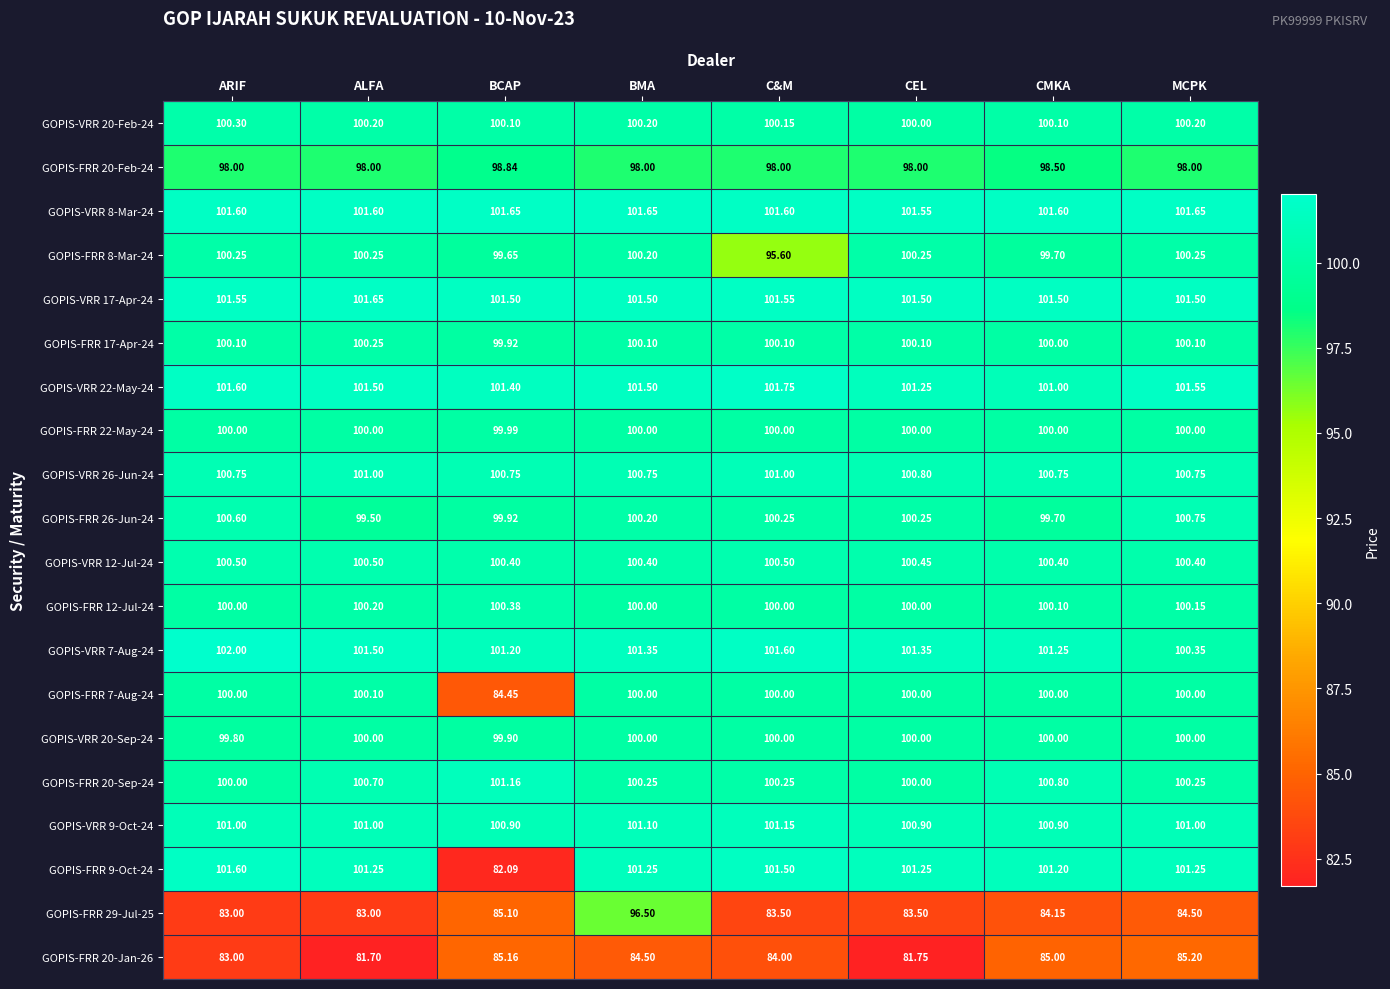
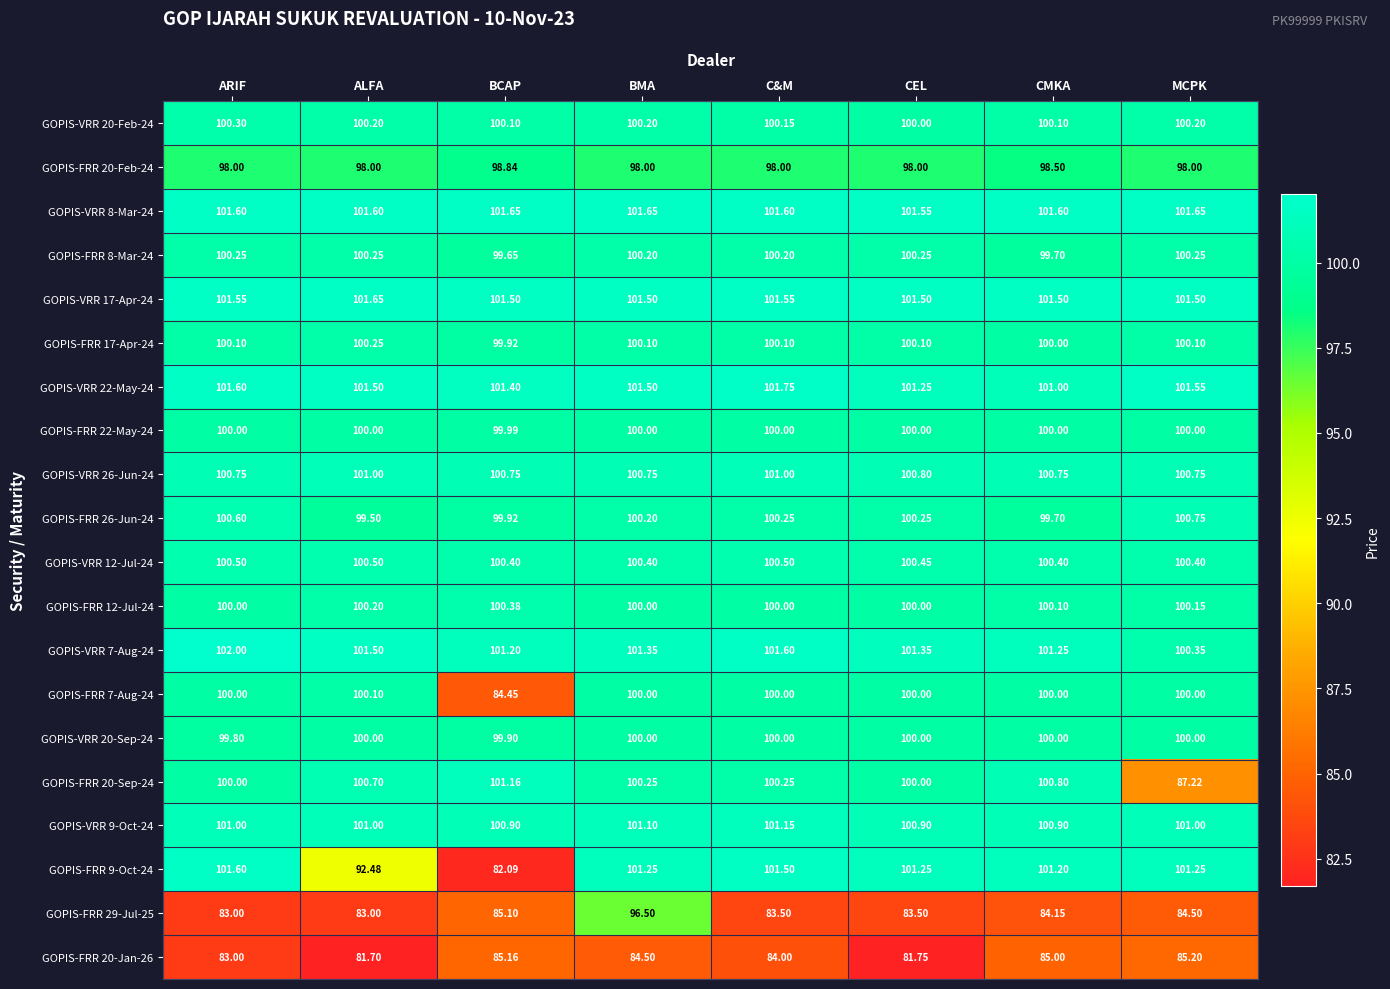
  {
    "GOPIS-VRR 20-Feb-24": {
      "ARIF": 100.30,
      "ALFA": 100.20,
      "BCAP": 100.10,
      "BMA": 100.20,
      "C&M": 100.15,
      "CEL": 100.00,
      "CMKA": 100.10,
      "MCPK": 100.20
    },
    "GOPIS-FRR 20-Feb-24": {
      "ARIF": 98.00,
      "ALFA": 98.00,
      "BCAP": 98.84,
      "BMA": 98.00,
      "C&M": 98.00,
      "CEL": 98.00,
      "CMKA": 98.50,
      "MCPK": 98.00
    },
    "GOPIS-VRR 8-Mar-24": {
      "ARIF": 101.60,
      "ALFA": 101.60,
      "BCAP": 101.65,
      "BMA": 101.65,
      "C&M": 101.60,
      "CEL": 101.55,
      "CMKA": 101.60,
      "MCPK": 101.65
    },
    "GOPIS-FRR 8-Mar-24": {
      "ARIF": 100.25,
      "ALFA": 100.25,
      "BCAP": 99.65,
      "BMA": 100.20,
-     "C&M": 95.60,
+     "C&M": 100.20,
      "CEL": 100.25,
      "CMKA": 99.70,
      "MCPK": 100.25
    },
    "GOPIS-VRR 17-Apr-24": {
      "ARIF": 101.55,
      "ALFA": 101.65,
      "BCAP": 101.50,
      "BMA": 101.50,
      "C&M": 101.55,
      "CEL": 101.50,
      "CMKA": 101.50,
      "MCPK": 101.50
    },
    "GOPIS-FRR 17-Apr-24": {
      "ARIF": 100.10,
      "ALFA": 100.25,
      "BCAP": 99.92,
      "BMA": 100.10,
      "C&M": 100.10,
      "CEL": 100.10,
      "CMKA": 100.00,
      "MCPK": 100.10
    },
    "GOPIS-VRR 22-May-24": {
      "ARIF": 101.60,
      "ALFA": 101.50,
      "BCAP": 101.40,
      "BMA": 101.50,
      "C&M": 101.75,
      "CEL": 101.25,
      "CMKA": 101.00,
      "MCPK": 101.55
    },
    "GOPIS-FRR 22-May-24": {
      "ARIF": 100.00,
      "ALFA": 100.00,
      "BCAP": 99.99,
      "BMA": 100.00,
      "C&M": 100.00,
      "CEL": 100.00,
      "CMKA": 100.00,
      "MCPK": 100.00
    },
    "GOPIS-VRR 26-Jun-24": {
      "ARIF": 100.75,
      "ALFA": 101.00,
      "BCAP": 100.75,
      "BMA": 100.75,
      "C&M": 101.00,
      "CEL": 100.80,
      "CMKA": 100.75,
      "MCPK": 100.75
    },
    "GOPIS-FRR 26-Jun-24": {
      "ARIF": 100.60,
      "ALFA": 99.50,
      "BCAP": 99.92,
      "BMA": 100.20,
      "C&M": 100.25,
      "CEL": 100.25,
      "CMKA": 99.70,
      "MCPK": 100.75
    },
    "GOPIS-VRR 12-Jul-24": {
      "ARIF": 100.50,
      "ALFA": 100.50,
      "BCAP": 100.40,
      "BMA": 100.40,
      "C&M": 100.50,
      "CEL": 100.45,
      "CMKA": 100.40,
      "MCPK": 100.40
    },
    "GOPIS-FRR 12-Jul-24": {
      "ARIF": 100.00,
      "ALFA": 100.20,
      "BCAP": 100.38,
      "BMA": 100.00,
      "C&M": 100.00,
      "CEL": 100.00,
      "CMKA": 100.10,
      "MCPK": 100.15
    },
    "GOPIS-VRR 7-Aug-24": {
      "ARIF": 102.00,
      "ALFA": 101.50,
      "BCAP": 101.20,
      "BMA": 101.35,
      "C&M": 101.60,
      "CEL": 101.35,
      "CMKA": 101.25,
      "MCPK": 100.35
    },
    "GOPIS-FRR 7-Aug-24": {
      "ARIF": 100.00,
      "ALFA": 100.10,
      "BCAP": 84.45,
      "BMA": 100.00,
      "C&M": 100.00,
      "CEL": 100.00,
      "CMKA": 100.00,
      "MCPK": 100.00
    },
    "GOPIS-VRR 20-Sep-24": {
      "ARIF": 99.80,
      "ALFA": 100.00,
      "BCAP": 99.90,
      "BMA": 100.00,
      "C&M": 100.00,
      "CEL": 100.00,
      "CMKA": 100.00,
      "MCPK": 100.00
    },
    "GOPIS-FRR 20-Sep-24": {
      "ARIF": 100.00,
      "ALFA": 100.70,
      "BCAP": 101.16,
      "BMA": 100.25,
      "C&M": 100.25,
      "CEL": 100.00,
      "CMKA": 100.80,
-     "MCPK": 100.25
+     "MCPK": 87.22
    },
    "GOPIS-VRR 9-Oct-24": {
      "ARIF": 101.00,
      "ALFA": 101.00,
      "BCAP": 100.90,
      "BMA": 101.10,
      "C&M": 101.15,
      "CEL": 100.90,
      "CMKA": 100.90,
      "MCPK": 101.00
    },
    "GOPIS-FRR 9-Oct-24": {
      "ARIF": 101.60,
-     "ALFA": 101.25,
+     "ALFA": 92.48,
      "BCAP": 82.09,
      "BMA": 101.25,
      "C&M": 101.50,
      "CEL": 101.25,
      "CMKA": 101.20,
      "MCPK": 101.25
    },
    "GOPIS-FRR 29-Jul-25": {
      "ARIF": 83.00,
      "ALFA": 83.00,
      "BCAP": 85.10,
      "BMA": 96.50,
      "C&M": 83.50,
      "CEL": 83.50,
      "CMKA": 84.15,
      "MCPK": 84.50
    },
    "GOPIS-FRR 20-Jan-26": {
      "ARIF": 83.00,
      "ALFA": 81.70,
      "BCAP": 85.16,
      "BMA": 84.50,
      "C&M": 84.00,
      "CEL": 81.75,
      "CMKA": 85.00,
      "MCPK": 85.20
    }
  }
